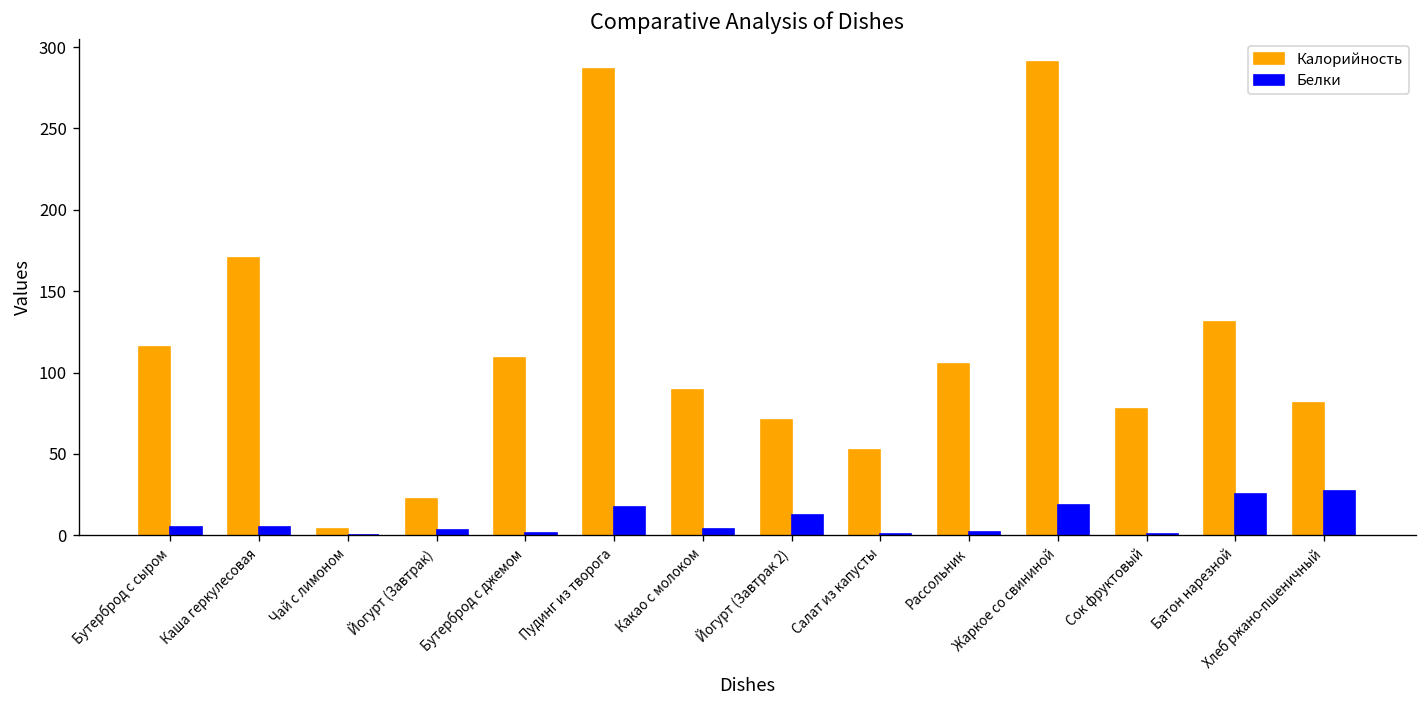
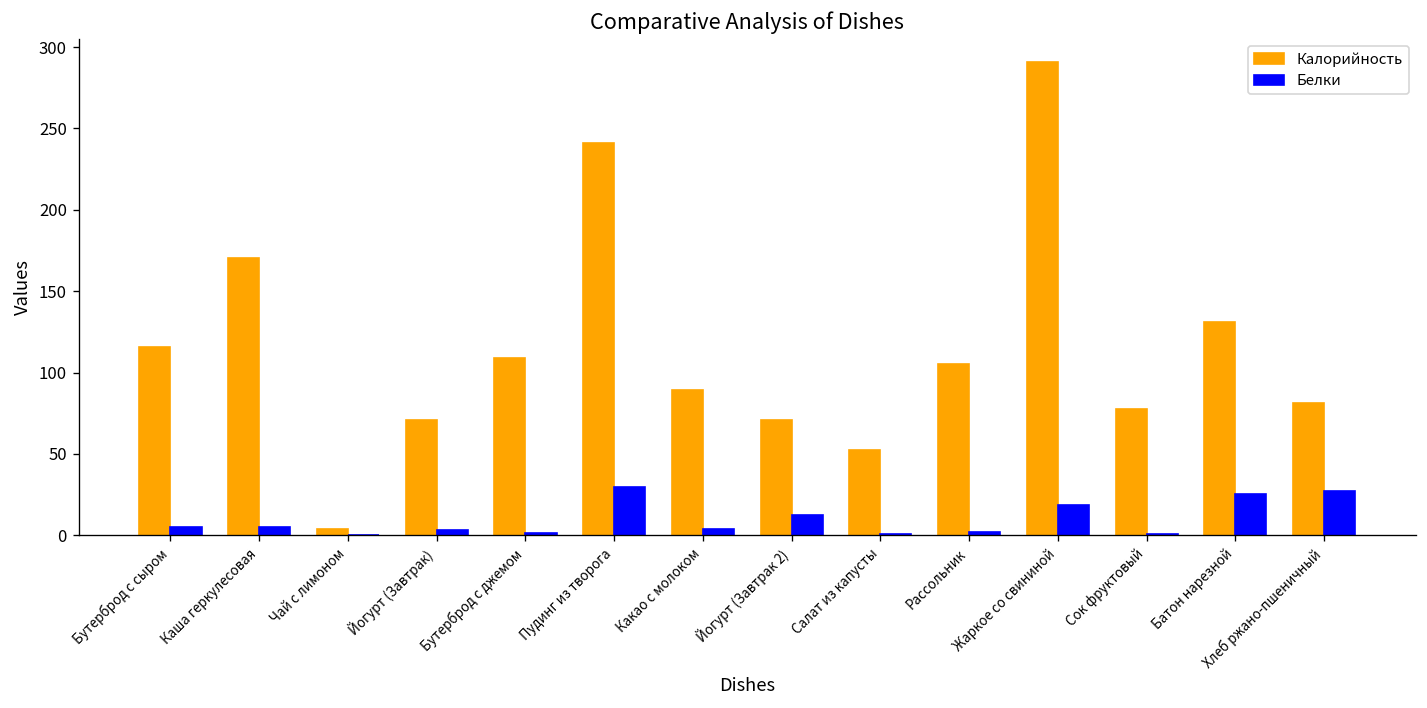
  {
    "Калорийность": {
      "Бутерброд с сыром": 116,
      "Каша геркулесовая": 171,
      "Чай с лимоном": 4,
-     "Йогурт (Завтрак)": 22,
+     "Йогурт (Завтрак)": 71,
      "Бутерброд с джемом": 109,
-     "Пудинг из творога": 287,
+     "Пудинг из творога": 241,
      "Какао с молоком": 90,
      "Йогурт (Завтрак 2)": 71,
      "Салат из капусты": 53,
      "Рассольник": 105,
      "Жаркое со свининой": 291,
      "Сок фруктовый": 77,
      "Батон нарезной": 131,
      "Хлеб ржано-пшеничный": 82
    },
    "Белки": {
      "Бутерброд с сыром": 5,
      "Каша геркулесовая": 5,
      "Йогурт (Завтрак)": 4,
-     "Пудинг из творога": 17,
+     "Пудинг из творога": 30,
      "Какао с молоком": 4,
      "Йогурт (Завтрак 2)": 13,
      "Рассольник": 2,
      "Жаркое со свининой": 18,
      "Батон нарезной": 26,
      "Хлеб ржано-пшеничный": 27
    }
  }
